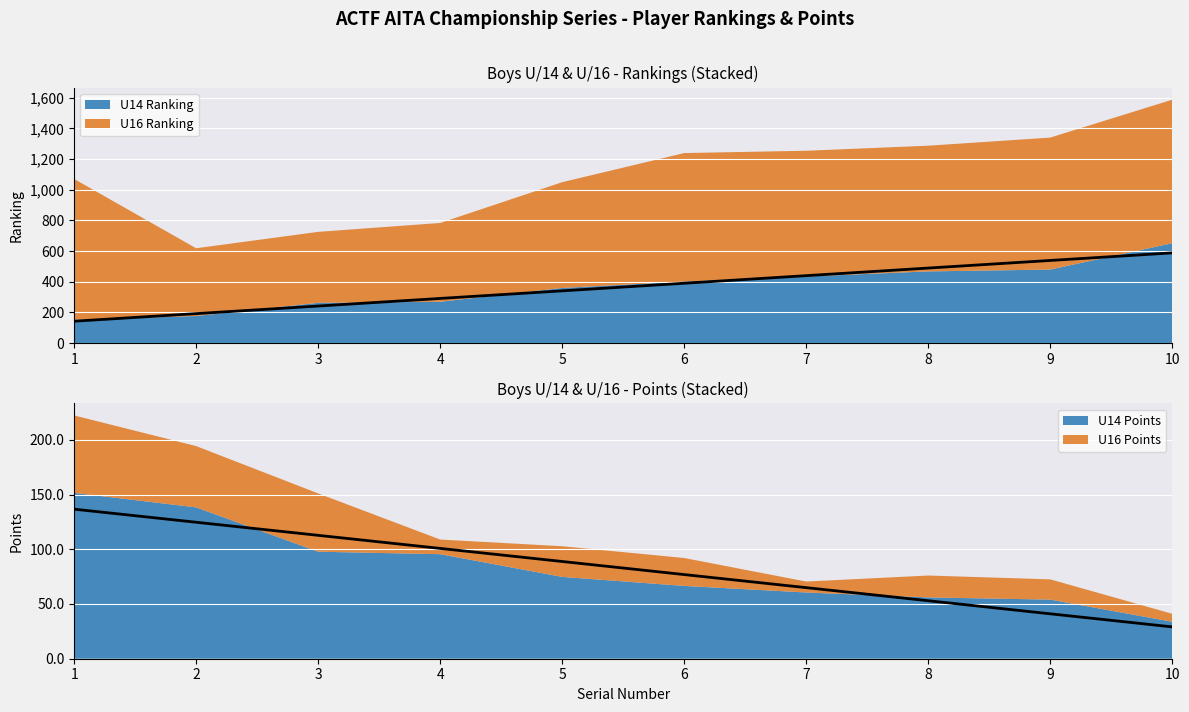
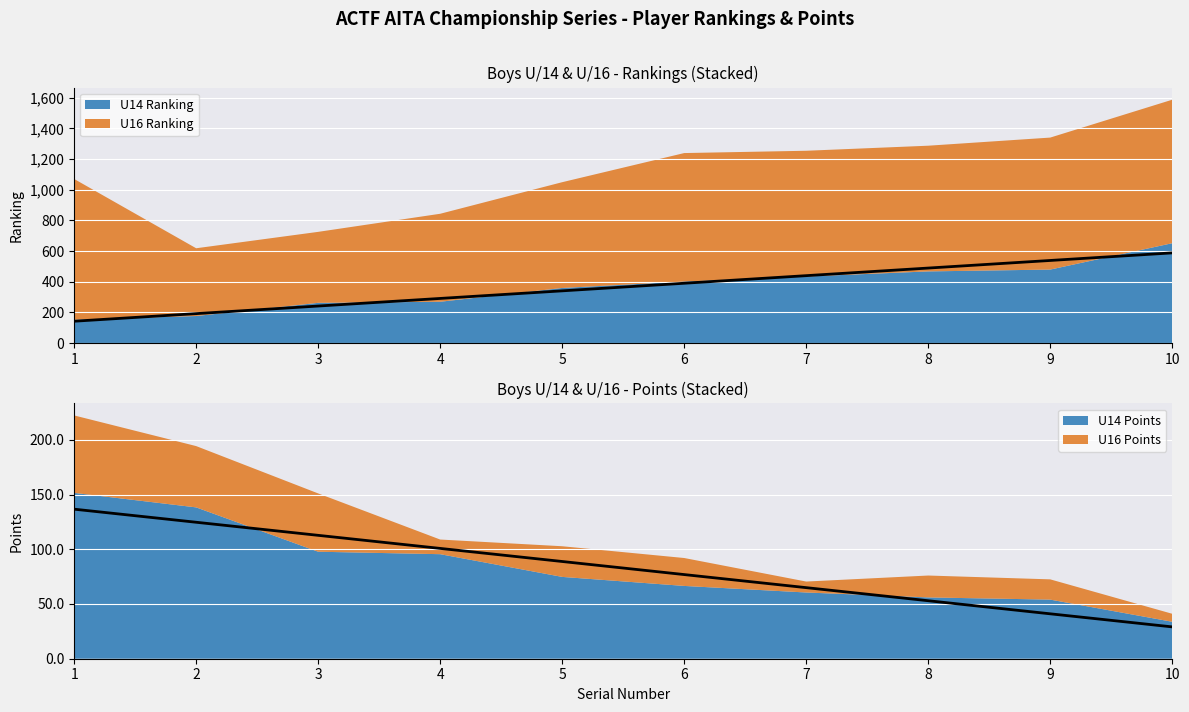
  {
    "Boys U/14 & U/16 - Rankings (Stacked)": {
      "U14 Ranking": {
        "3": 260,
        "4": 270,
        "5": 360,
        "8": 470,
        "9": 480,
        "10": 650
      },
      "U16 Ranking": {
        "1": 920,
        "2": 440,
        "3": 460,
-       "4": 510,
+       "4": 570,
        "5": 690,
        "6": 840,
        "7": 820,
        "8": 820,
        "9": 860,
        "10": 940
      }
    },
    "Boys U/14 & U/16 - Points (Stacked)": {
      "U14 Points": {
        "1": 152,
        "2": 138,
        "3": 98,
        "4": 96,
        "5": 75,
        "6": 67,
        "7": 61,
        "8": 56,
        "9": 54,
        "10": 34
      },
      "U16 Points": {
        "1": 71,
        "2": 56,
        "3": 53,
        "4": 13,
        "5": 28,
        "6": 26,
        "7": 10,
        "8": 20,
        "9": 19,
        "10": 7
      }
    }
  }
